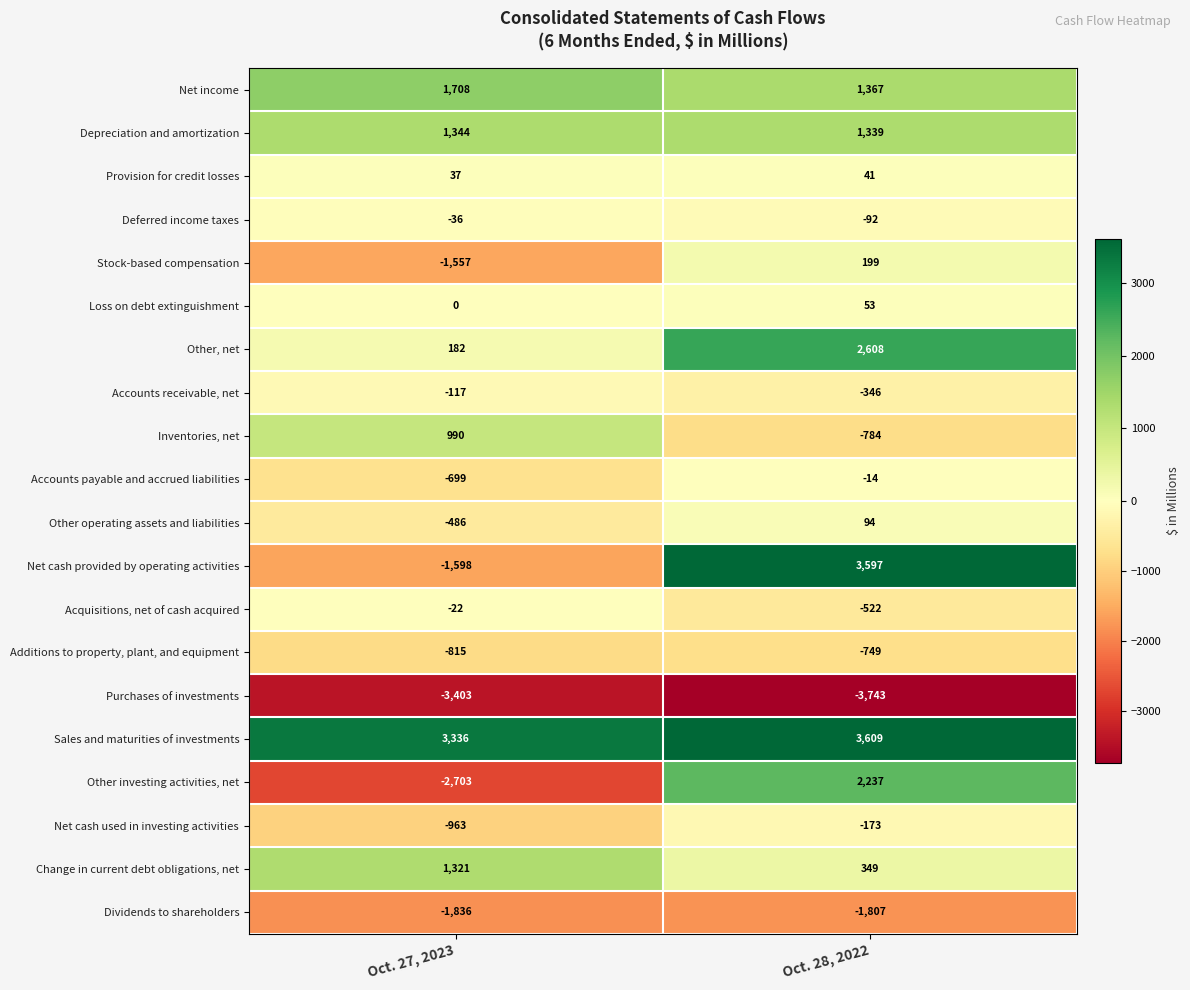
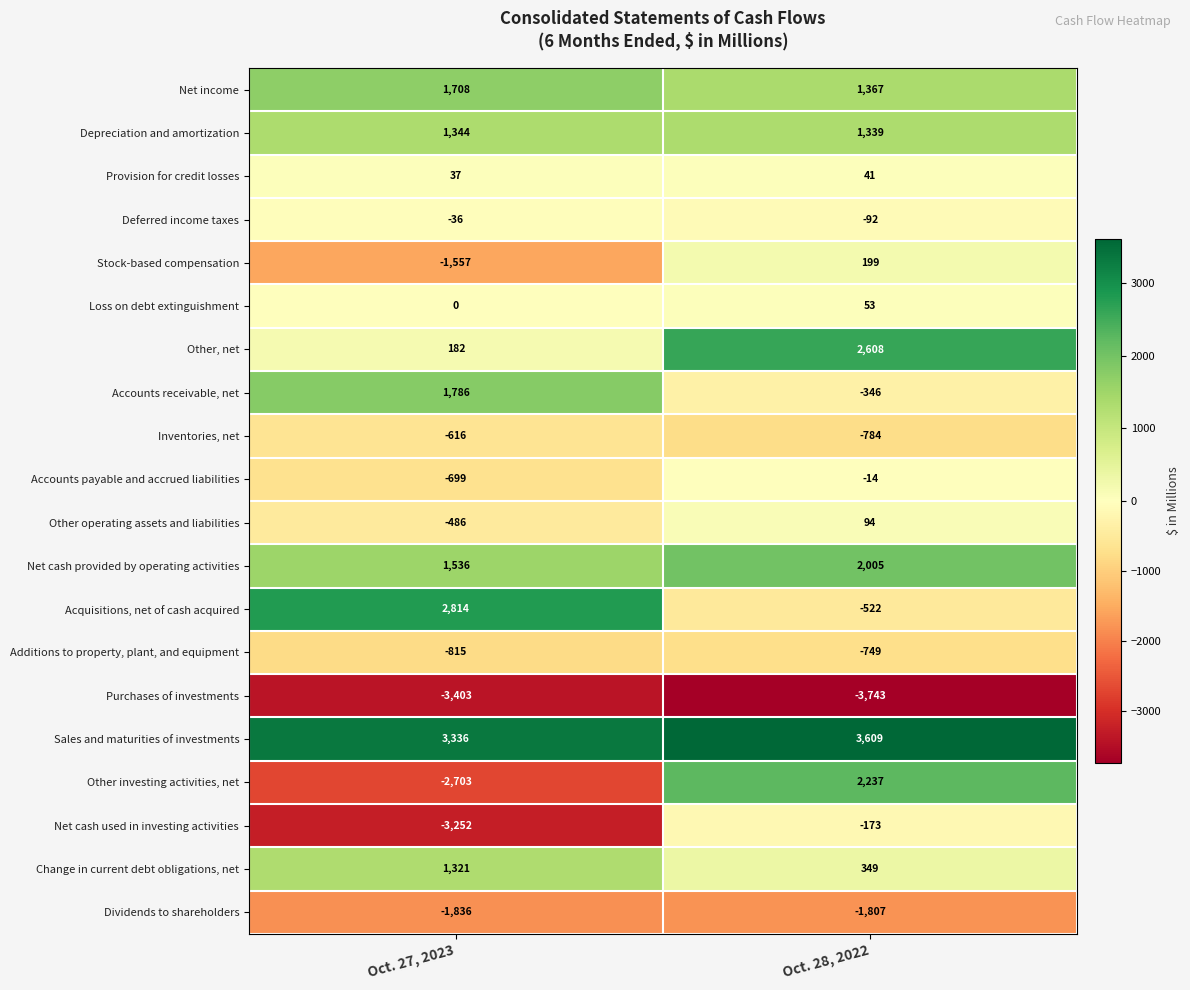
  {
    "Net income": {
      "Oct. 27, 2023": "1,708",
      "Oct. 28, 2022": "1,367"
    },
    "Depreciation and amortization": {
      "Oct. 27, 2023": "1,344",
      "Oct. 28, 2022": "1,339"
    },
    "Provision for credit losses": {
      "Oct. 27, 2023": "37",
      "Oct. 28, 2022": "41"
    },
    "Deferred income taxes": {
      "Oct. 27, 2023": "-36",
      "Oct. 28, 2022": "-92"
    },
    "Stock-based compensation": {
      "Oct. 27, 2023": "-1,557",
      "Oct. 28, 2022": "199"
    },
    "Loss on debt extinguishment": {
      "Oct. 27, 2023": "0",
      "Oct. 28, 2022": "53"
    },
    "Other, net": {
      "Oct. 27, 2023": "182",
      "Oct. 28, 2022": "2,608"
    },
    "Accounts receivable, net": {
-     "Oct. 27, 2023": "-117",
+     "Oct. 27, 2023": "1,786",
      "Oct. 28, 2022": "-346"
    },
    "Inventories, net": {
-     "Oct. 27, 2023": "990",
+     "Oct. 27, 2023": "-616",
      "Oct. 28, 2022": "-784"
    },
    "Accounts payable and accrued liabilities": {
      "Oct. 27, 2023": "-699",
      "Oct. 28, 2022": "-14"
    },
    "Other operating assets and liabilities": {
      "Oct. 27, 2023": "-486",
      "Oct. 28, 2022": "94"
    },
    "Net cash provided by operating activities": {
-     "Oct. 27, 2023": "-1,598",
-     "Oct. 28, 2022": "3,597"
+     "Oct. 27, 2023": "1,536",
+     "Oct. 28, 2022": "2,005"
    },
    "Acquisitions, net of cash acquired": {
-     "Oct. 27, 2023": "-22",
+     "Oct. 27, 2023": "2,814",
      "Oct. 28, 2022": "-522"
    },
    "Additions to property, plant, and equipment": {
      "Oct. 27, 2023": "-815",
      "Oct. 28, 2022": "-749"
    },
    "Purchases of investments": {
      "Oct. 27, 2023": "-3,403",
      "Oct. 28, 2022": "-3,743"
    },
    "Sales and maturities of investments": {
      "Oct. 27, 2023": "3,336",
      "Oct. 28, 2022": "3,609"
    },
    "Other investing activities, net": {
      "Oct. 27, 2023": "-2,703",
      "Oct. 28, 2022": "2,237"
    },
    "Net cash used in investing activities": {
-     "Oct. 27, 2023": "-963",
+     "Oct. 27, 2023": "-3,252",
      "Oct. 28, 2022": "-173"
    },
    "Change in current debt obligations, net": {
      "Oct. 27, 2023": "1,321",
      "Oct. 28, 2022": "349"
    },
    "Dividends to shareholders": {
      "Oct. 27, 2023": "-1,836",
      "Oct. 28, 2022": "-1,807"
    }
  }
